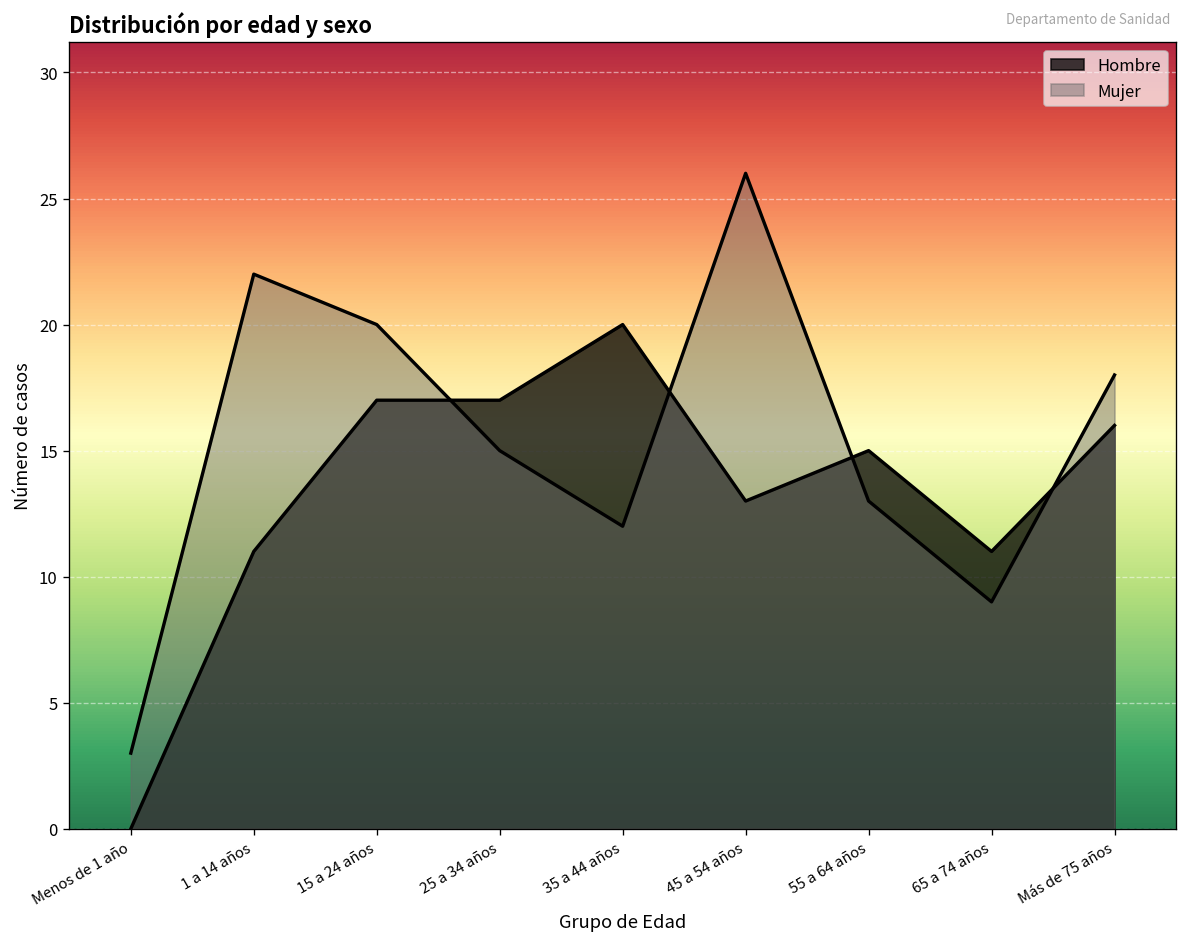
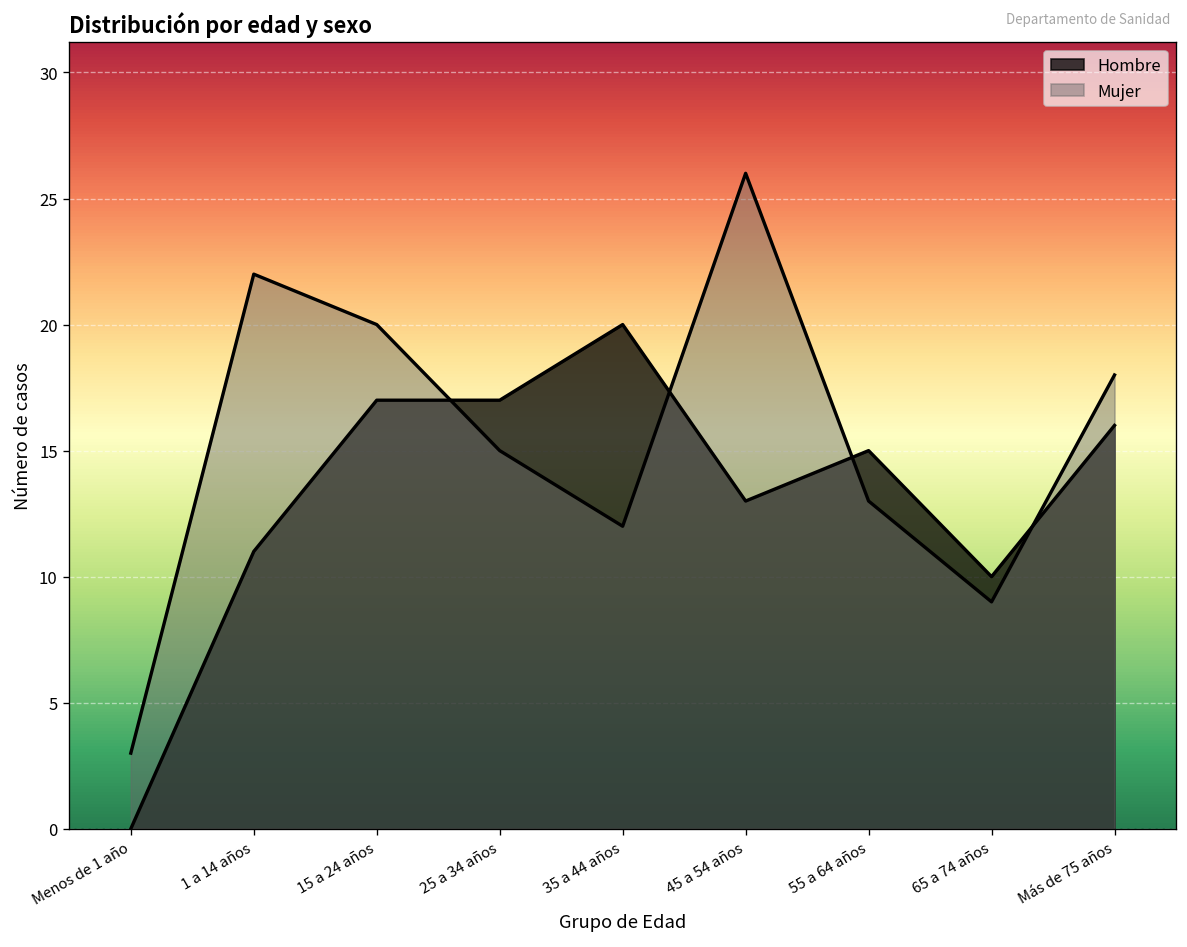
  {
    "Hombre": {
      "Menos de 1 año": 0,
      "1 a 14 años": 11,
      "15 a 24 años": 17,
      "25 a 34 años": 17,
      "35 a 44 años": 20,
      "45 a 54 años": 13,
      "55 a 64 años": 15,
-     "65 a 74 años": 11,
+     "65 a 74 años": 10,
      "Más de 75 años": 16
    },
    "Mujer": {
      "Menos de 1 año": 3,
      "1 a 14 años": 22,
      "15 a 24 años": 20,
      "25 a 34 años": 15,
      "35 a 44 años": 12,
      "45 a 54 años": 26,
      "55 a 64 años": 13,
      "65 a 74 años": 9,
      "Más de 75 años": 18
    }
  }
